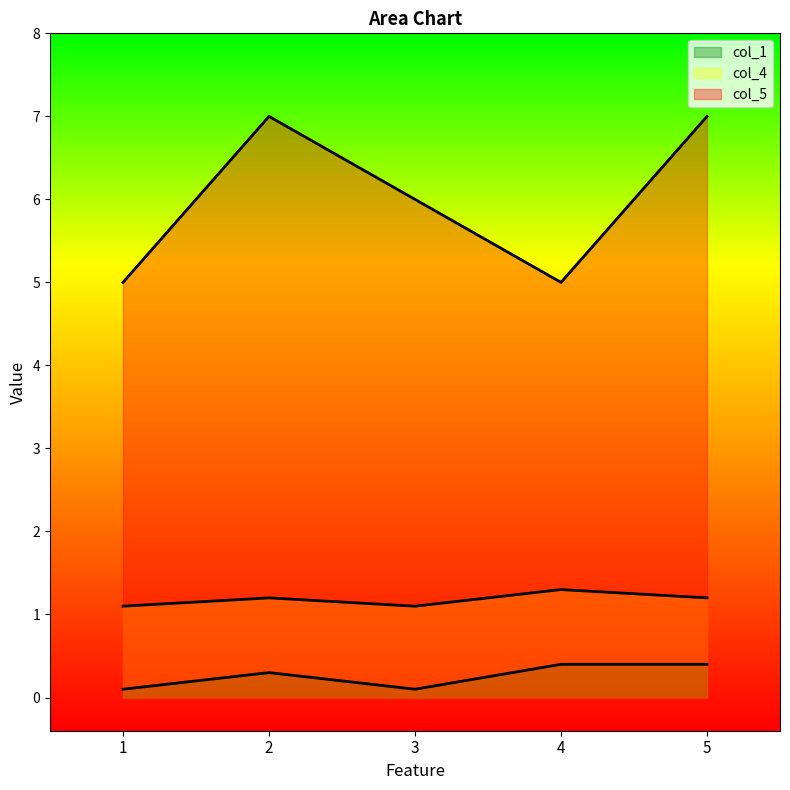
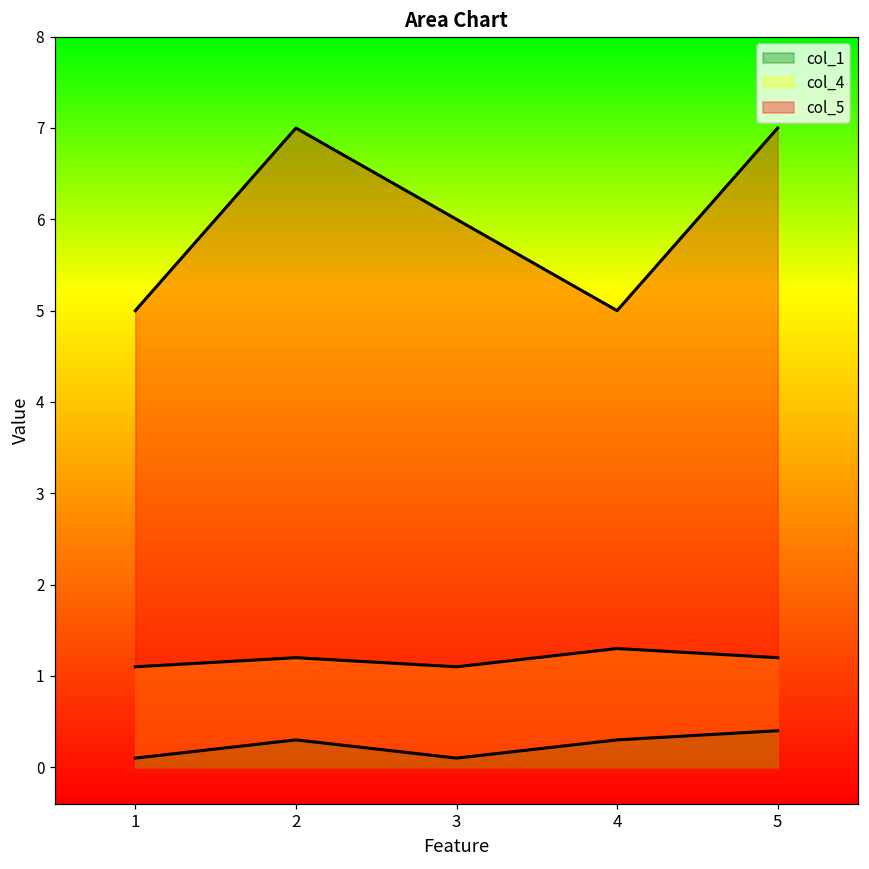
  {
    "col_1": {
      "1": 0.1,
      "2": 0.3,
      "3": 0.1,
-     "4": 0.4,
+     "4": 0.3,
      "5": 0.4
    },
    "col_4": {
      "1": 1.1,
      "2": 1.2,
      "3": 1.1,
      "4": 1.3,
      "5": 1.2
    },
    "col_5": {
      "1": 5.0,
      "2": 7.0,
      "3": 6.0,
      "4": 5.0,
      "5": 7.0
    }
  }
